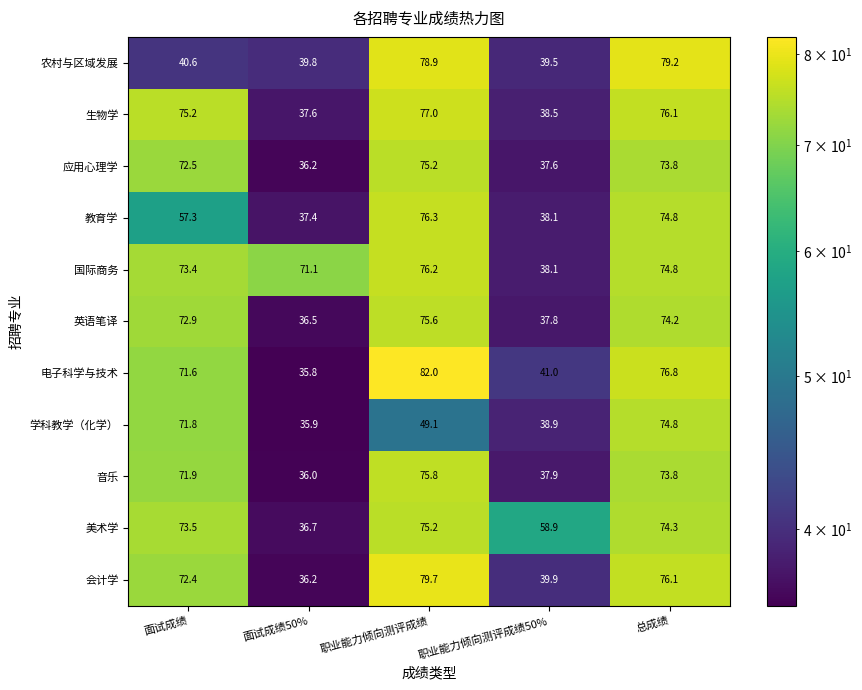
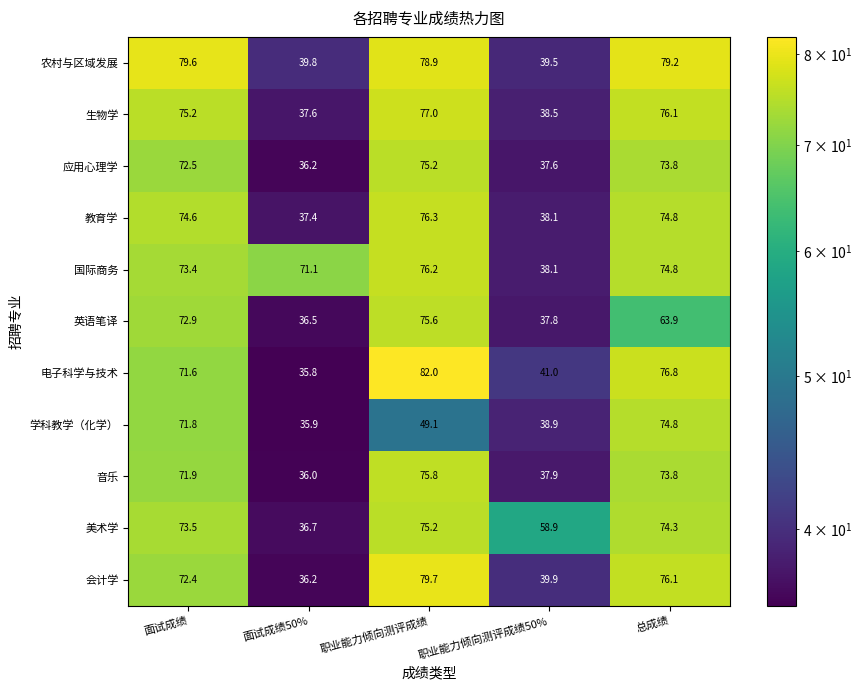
  {
    "农村与区域发展": {
-     "面试成绩": 40.6,
+     "面试成绩": 79.6,
      "面试成绩50%": 39.8,
      "职业能力倾向测评成绩": 78.9,
      "职业能力倾向测评成绩50%": 39.5,
      "总成绩": 79.2
    },
    "生物学": {
      "面试成绩": 75.2,
      "面试成绩50%": 37.6,
      "职业能力倾向测评成绩": 77.0,
      "职业能力倾向测评成绩50%": 38.5,
      "总成绩": 76.1
    },
    "应用心理学": {
      "面试成绩": 72.5,
      "面试成绩50%": 36.2,
      "职业能力倾向测评成绩": 75.2,
      "职业能力倾向测评成绩50%": 37.6,
      "总成绩": 73.8
    },
    "教育学": {
-     "面试成绩": 57.3,
+     "面试成绩": 74.6,
      "面试成绩50%": 37.4,
      "职业能力倾向测评成绩": 76.3,
      "职业能力倾向测评成绩50%": 38.1,
      "总成绩": 74.8
    },
    "国际商务": {
      "面试成绩": 73.4,
      "面试成绩50%": 71.1,
      "职业能力倾向测评成绩": 76.2,
      "职业能力倾向测评成绩50%": 38.1,
      "总成绩": 74.8
    },
    "英语笔译": {
      "面试成绩": 72.9,
      "面试成绩50%": 36.5,
      "职业能力倾向测评成绩": 75.6,
      "职业能力倾向测评成绩50%": 37.8,
-     "总成绩": 74.2
+     "总成绩": 63.9
    },
    "电子科学与技术": {
      "面试成绩": 71.6,
      "面试成绩50%": 35.8,
      "职业能力倾向测评成绩": 82.0,
      "职业能力倾向测评成绩50%": 41.0,
      "总成绩": 76.8
    },
    "学科教学（化学）": {
      "面试成绩": 71.8,
      "面试成绩50%": 35.9,
      "职业能力倾向测评成绩": 49.1,
      "职业能力倾向测评成绩50%": 38.9,
      "总成绩": 74.8
    },
    "音乐": {
      "面试成绩": 71.9,
      "面试成绩50%": 36.0,
      "职业能力倾向测评成绩": 75.8,
      "职业能力倾向测评成绩50%": 37.9,
      "总成绩": 73.8
    },
    "美术学": {
      "面试成绩": 73.5,
      "面试成绩50%": 36.7,
      "职业能力倾向测评成绩": 75.2,
      "职业能力倾向测评成绩50%": 58.9,
      "总成绩": 74.3
    },
    "会计学": {
      "面试成绩": 72.4,
      "面试成绩50%": 36.2,
      "职业能力倾向测评成绩": 79.7,
      "职业能力倾向测评成绩50%": 39.9,
      "总成绩": 76.1
    }
  }
